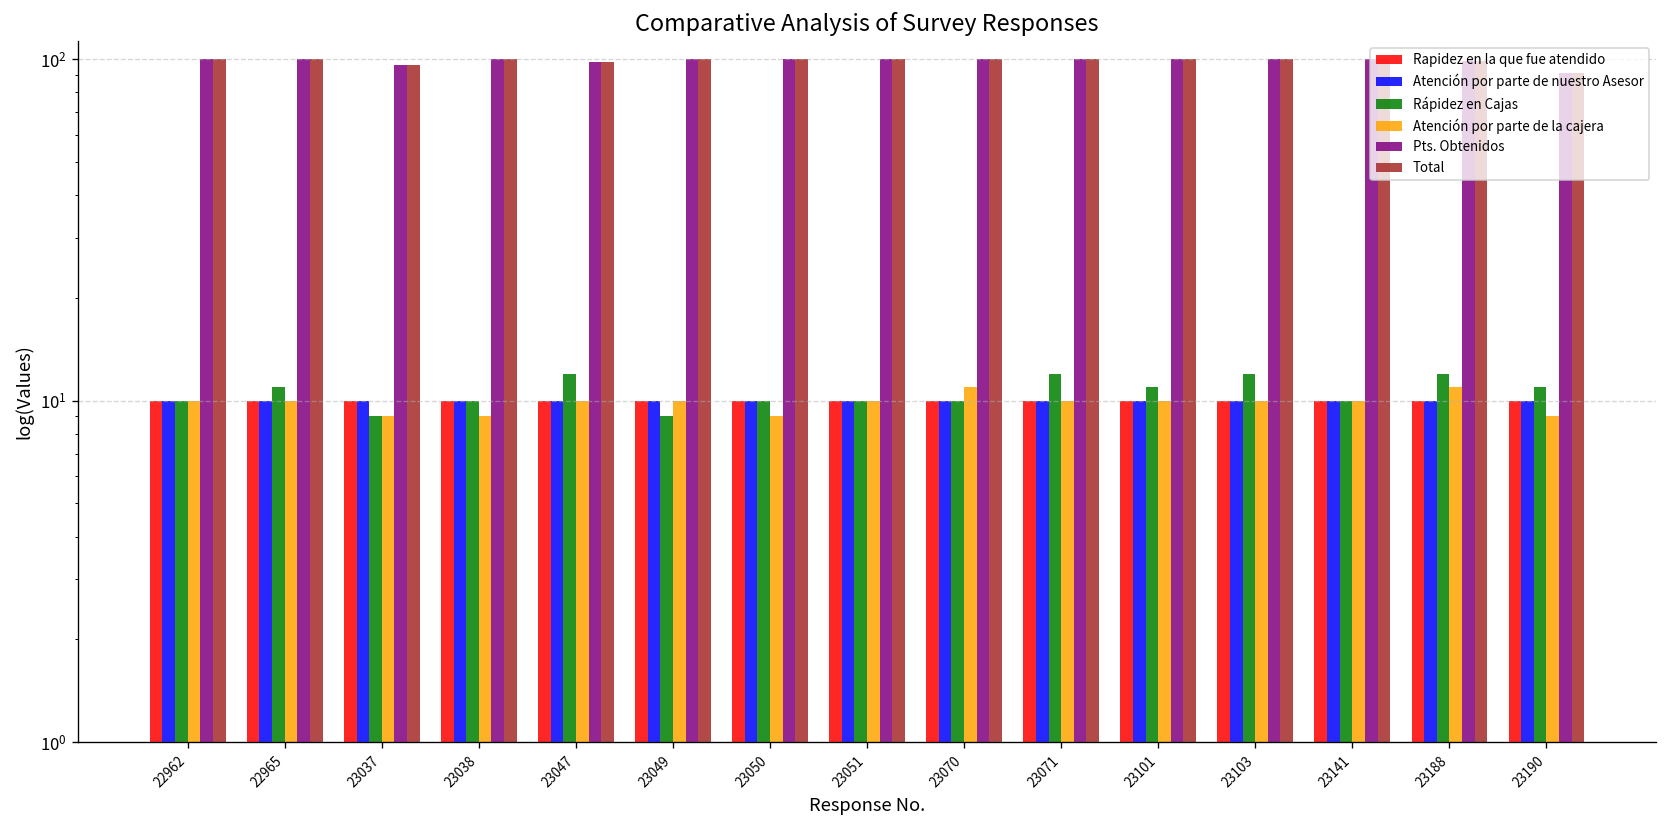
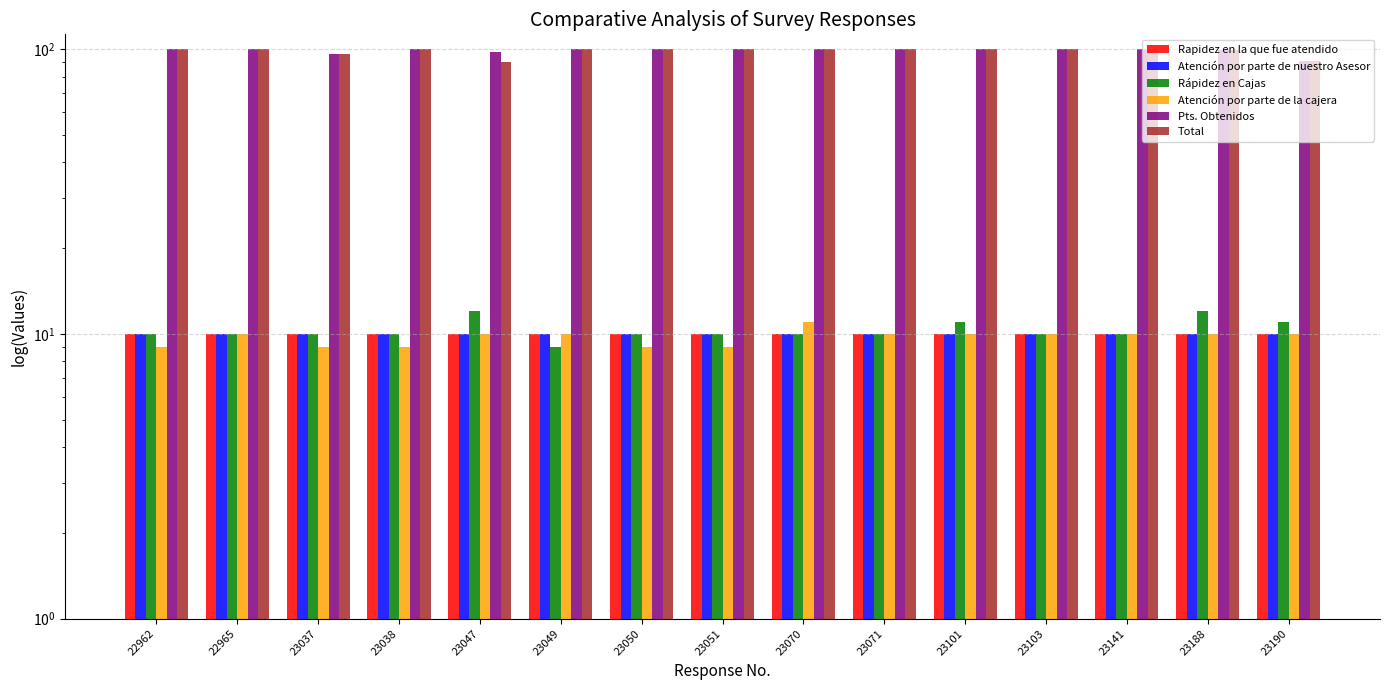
  {
    "Rapidez en la que fue atendido": {
      "22962": 10,
      "22965": 10,
      "23037": 10,
      "23038": 10,
      "23047": 10,
      "23049": 10,
      "23050": 10,
      "23051": 10,
      "23070": 10,
      "23071": 10,
      "23101": 10,
      "23103": 10,
      "23141": 10,
      "23188": 10,
      "23190": 10
    },
    "Atención por parte de nuestro Asesor": {
      "22962": 10,
      "22965": 10,
      "23037": 10,
      "23038": 10,
      "23047": 10,
      "23049": 10,
      "23050": 10,
      "23051": 10,
      "23070": 10,
      "23071": 10,
      "23101": 10,
      "23103": 10,
      "23141": 10,
      "23188": 10,
      "23190": 10
    },
    "Rápidez en Cajas": {
      "22962": 10,
-     "22965": 11,
-     "23037": 9,
+     "22965": 10,
+     "23037": 10,
      "23038": 10,
      "23047": 12,
      "23049": 9,
      "23050": 10,
      "23051": 10,
      "23070": 10,
-     "23071": 12,
+     "23071": 10,
      "23101": 11,
-     "23103": 12,
+     "23103": 10,
      "23141": 10,
      "23188": 12,
      "23190": 11
    },
    "Atención por parte de la cajera": {
-     "22962": 10,
+     "22962": 9,
      "22965": 10,
      "23037": 9,
      "23038": 9,
      "23047": 10,
      "23049": 10,
      "23050": 9,
-     "23051": 10,
+     "23051": 9,
      "23070": 11,
      "23071": 10,
      "23101": 10,
      "23103": 10,
      "23141": 10,
-     "23188": 11,
-     "23190": 9
+     "23188": 10,
+     "23190": 10
    },
    "Pts. Obtenidos": {
      "22962": 100,
      "22965": 100,
      "23037": 96,
      "23038": 100,
      "23047": 98,
      "23049": 100,
      "23050": 100,
      "23051": 100,
      "23070": 100,
      "23071": 100,
      "23101": 100,
      "23103": 100
    },
    "Total": {
      "22962": 100,
      "22965": 100,
      "23037": 96,
      "23038": 100,
-     "23047": 98,
+     "23047": 90,
      "23049": 100,
      "23050": 100,
      "23051": 100,
      "23070": 100,
      "23071": 100,
      "23101": 100,
      "23103": 100
    }
  }
